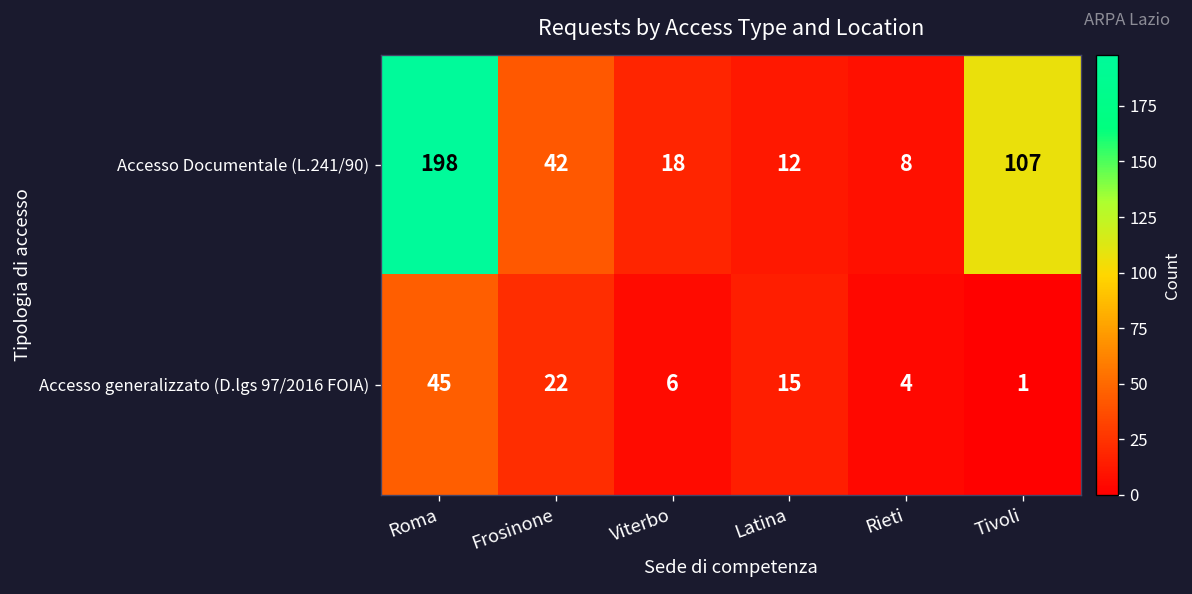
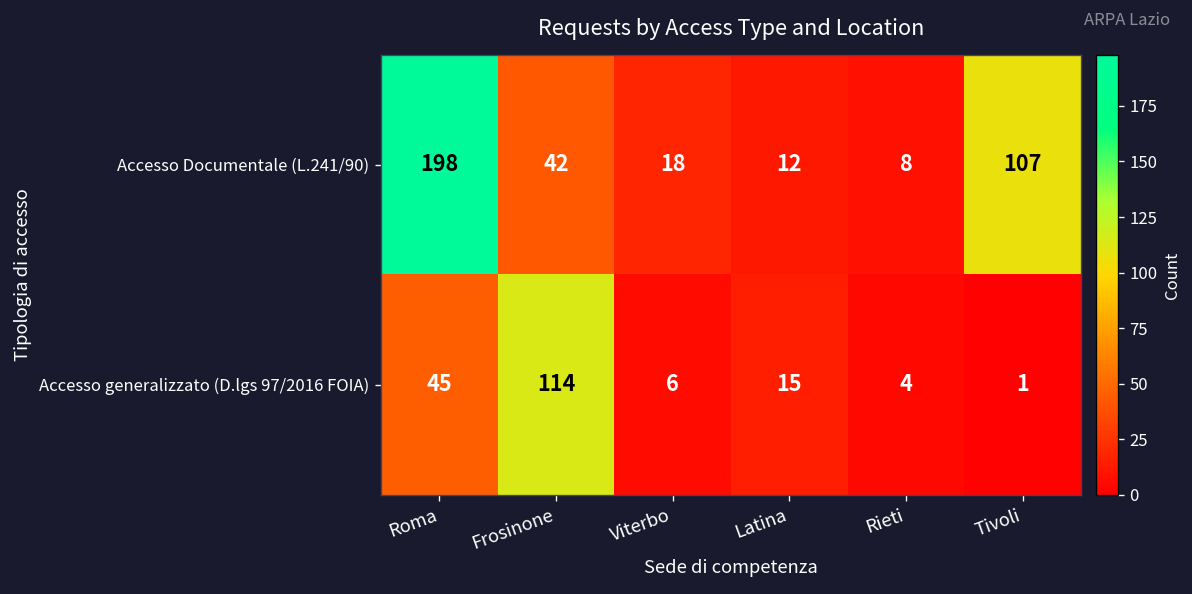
  {
    "Accesso Documentale (L.241/90)": {
      "Roma": 198,
      "Frosinone": 42,
      "Viterbo": 18,
      "Latina": 12,
      "Rieti": 8,
      "Tivoli": 107
    },
    "Accesso generalizzato (D.lgs 97/2016 FOIA)": {
      "Roma": 45,
-     "Frosinone": 22,
+     "Frosinone": 114,
      "Viterbo": 6,
      "Latina": 15,
      "Rieti": 4,
      "Tivoli": 1
    }
  }
